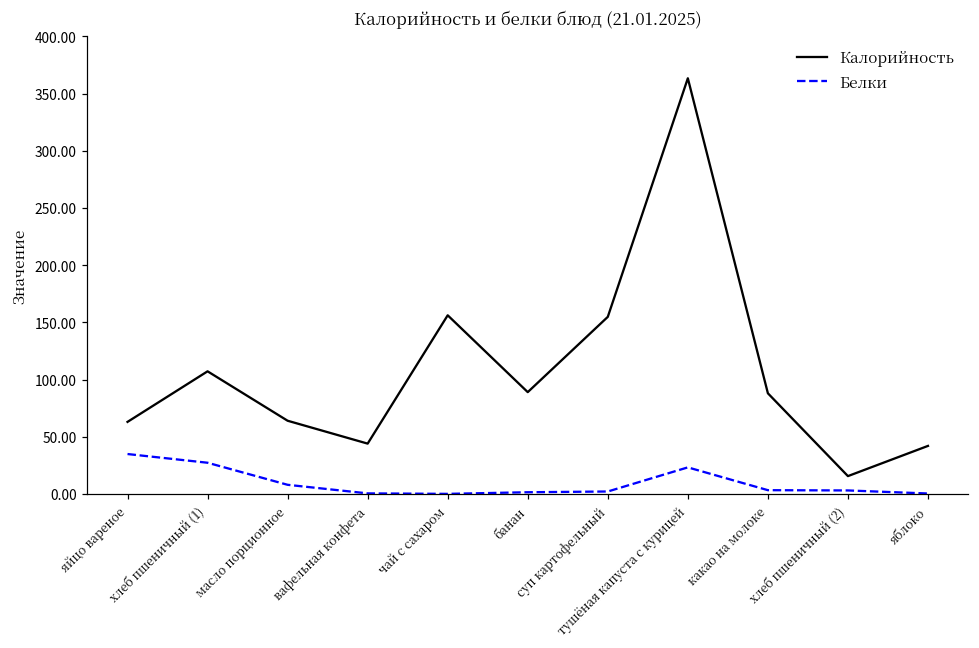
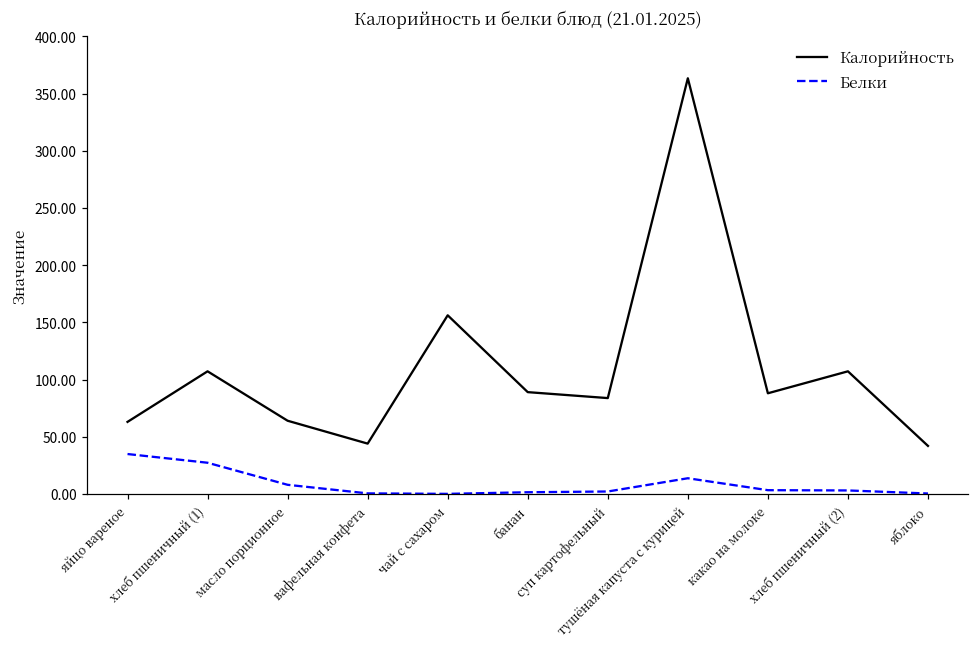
  {
    "Калорийность": {
      "яйцо вареное": 63,
      "хлеб пшеничный (1)": 107,
      "масло порционное": 64,
      "вафельная конфета": 44,
      "чай с сахаром": 156,
      "банан": 89,
-     "суп картофельный": 155,
+     "суп картофельный": 84,
      "тушёная капуста с курицей": 363,
      "какао на молоке": 88,
-     "хлеб пшеничный (2)": 16,
+     "хлеб пшеничный (2)": 107,
      "яблоко": 42
    },
    "Белки": {
      "яйцо вареное": 35,
      "хлеб пшеничный (1)": 27,
      "масло порционное": 8,
      "вафельная конфета": 1,
      "чай с сахаром": 0,
      "банан": 2,
      "суп картофельный": 2,
-     "тушёная капуста с курицей": 23,
+     "тушёная капуста с курицей": 14,
      "какао на молоке": 3,
      "хлеб пшеничный (2)": 3,
      "яблоко": 0
    }
  }
